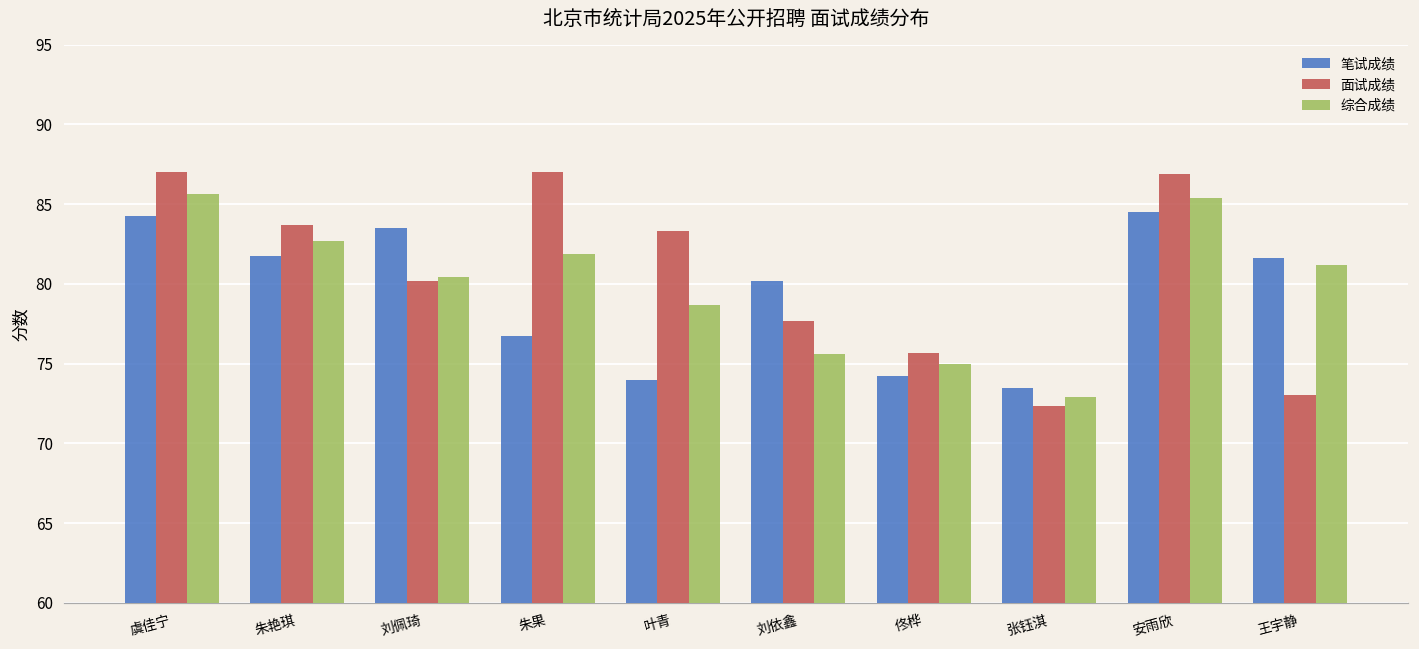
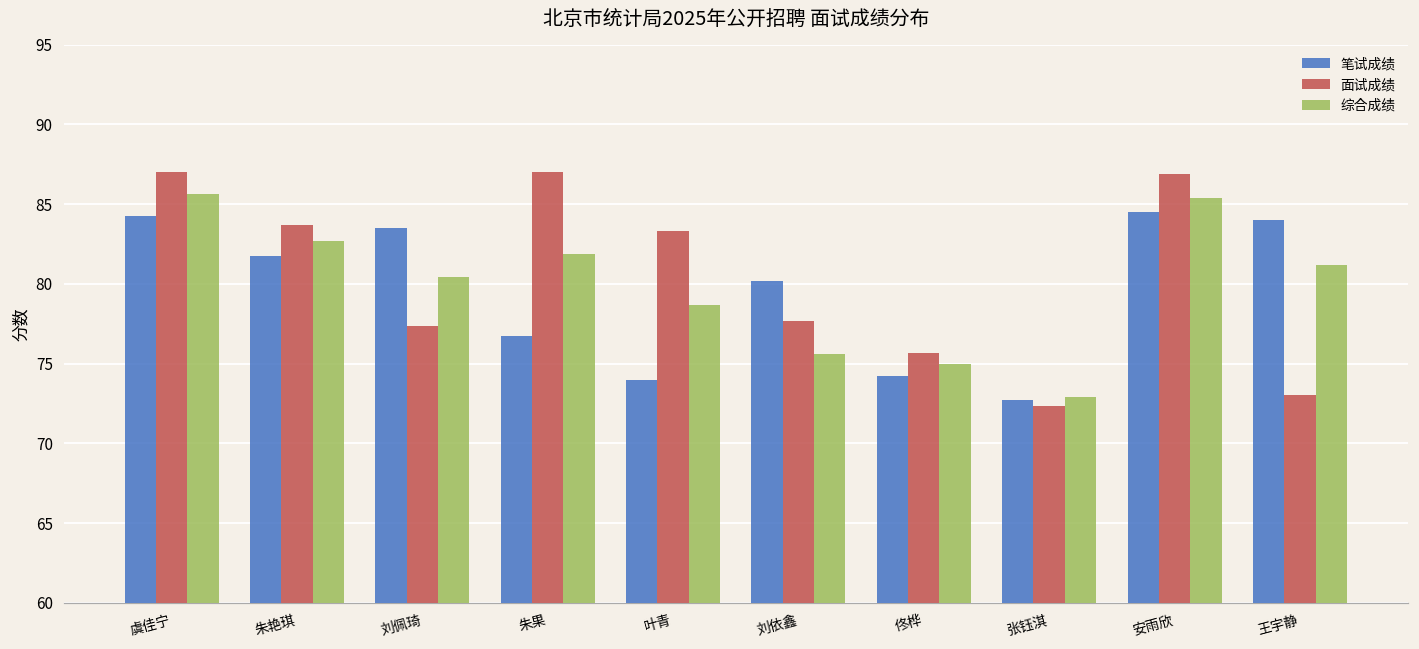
  {
    "笔试成绩": {
      "虞佳宁": 84.3,
      "朱艳琪": 81.8,
      "刘佩琦": 83.5,
      "朱果": 76.8,
      "叶青": 74.0,
      "刘依鑫": 80.2,
      "佟桦": 74.3,
-     "张钰淇": 73.5,
+     "张钰淇": 72.7,
      "安雨欣": 84.5,
-     "王宇静": 81.6
+     "王宇静": 84.0
    },
    "面试成绩": {
      "虞佳宁": 87.0,
      "朱艳琪": 83.7,
-     "刘佩琦": 80.2,
+     "刘佩琦": 77.3,
      "朱果": 87.0,
      "叶青": 83.3,
      "刘依鑫": 77.7,
      "佟桦": 75.7,
      "张钰淇": 72.3,
      "安雨欣": 86.9,
      "王宇静": 73.0
    },
    "综合成绩": {
      "虞佳宁": 85.6,
      "朱艳琪": 82.7,
      "刘佩琦": 80.4,
      "朱果": 81.9,
      "叶青": 78.7,
      "刘依鑫": 75.6,
      "佟桦": 75.0,
      "张钰淇": 72.9,
      "安雨欣": 85.4,
      "王宇静": 81.2
    }
  }
